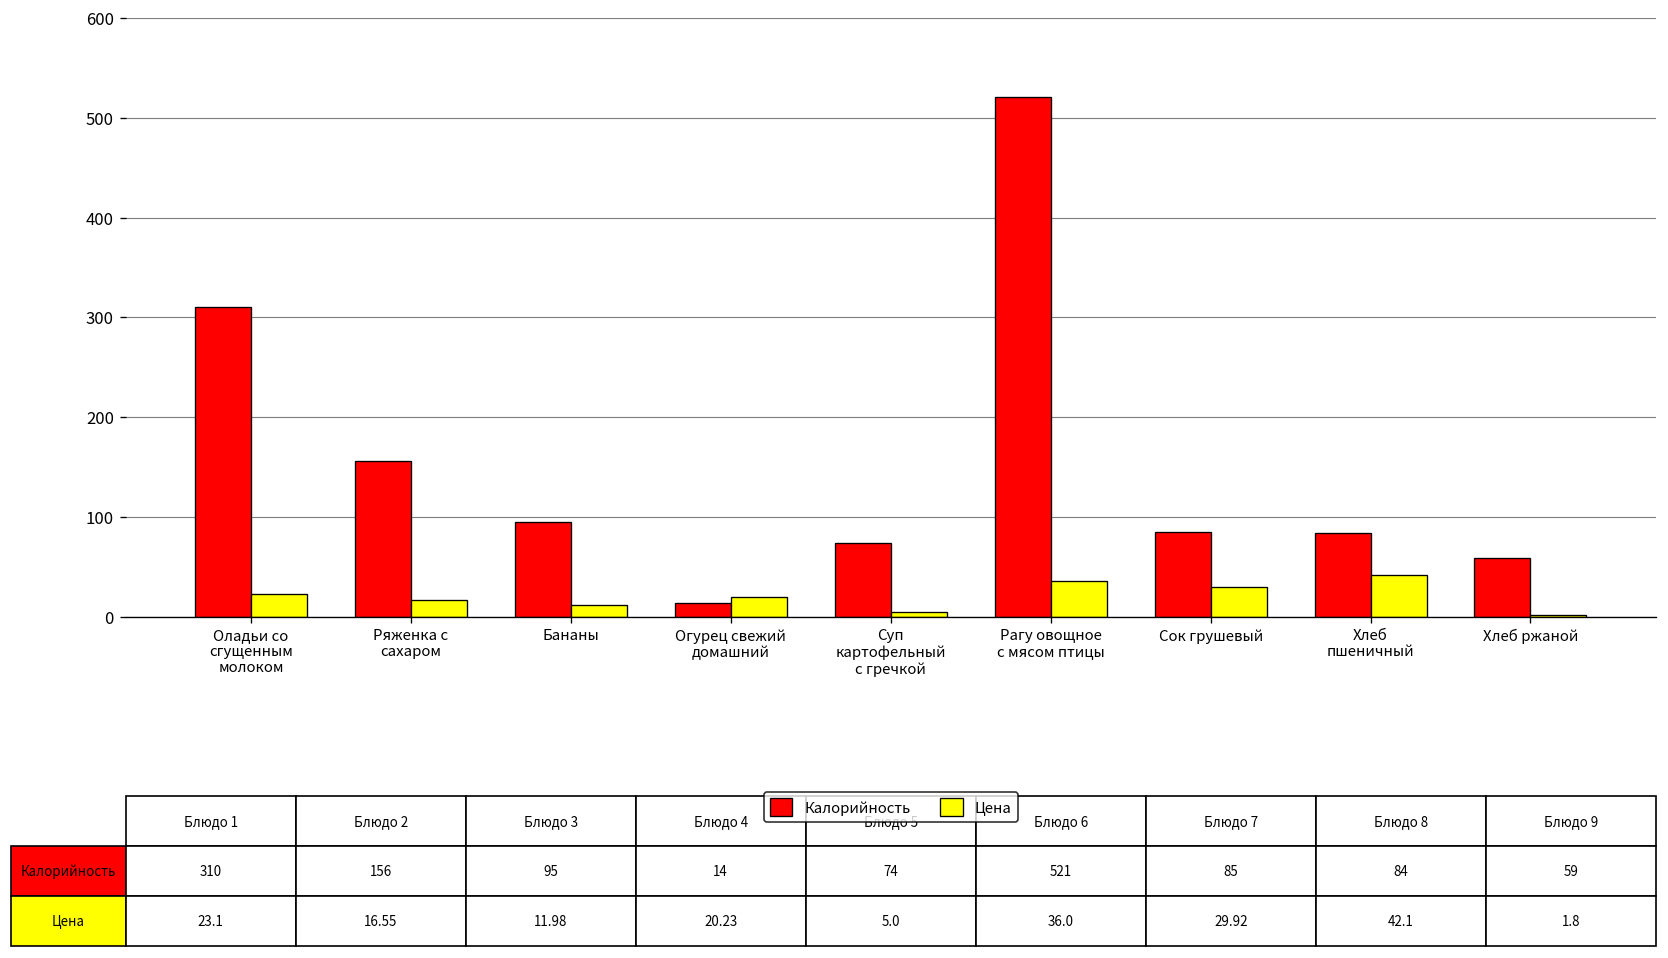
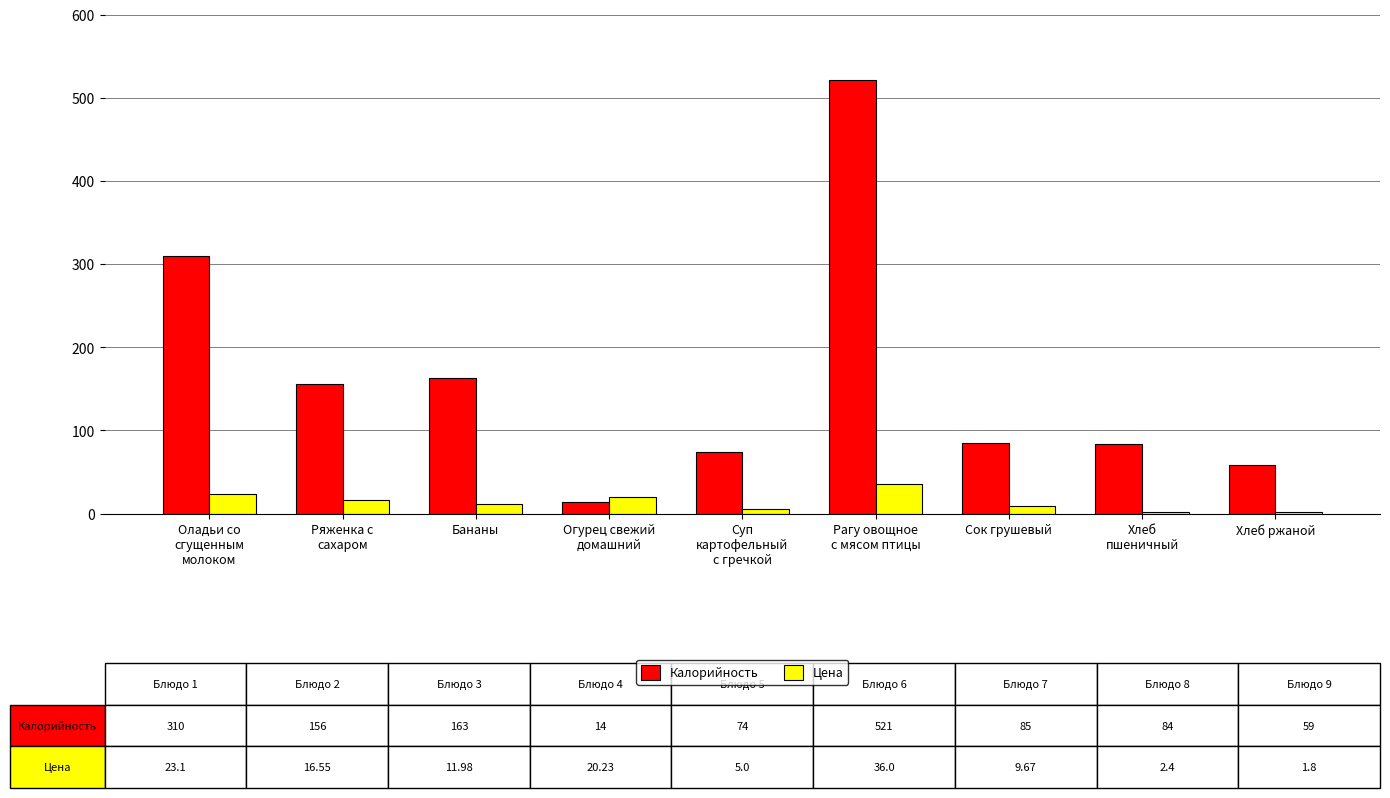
  {
    "Калорийность": {
-     "Бананы": 95
+     "Бананы": 163
    },
    "Цена": {
-     "Сок грушевый": 29.92,
-     "Хлеб пшеничный": 42.1
+     "Сок грушевый": 9.67,
+     "Хлеб пшеничный": 2.4
    }
  }
